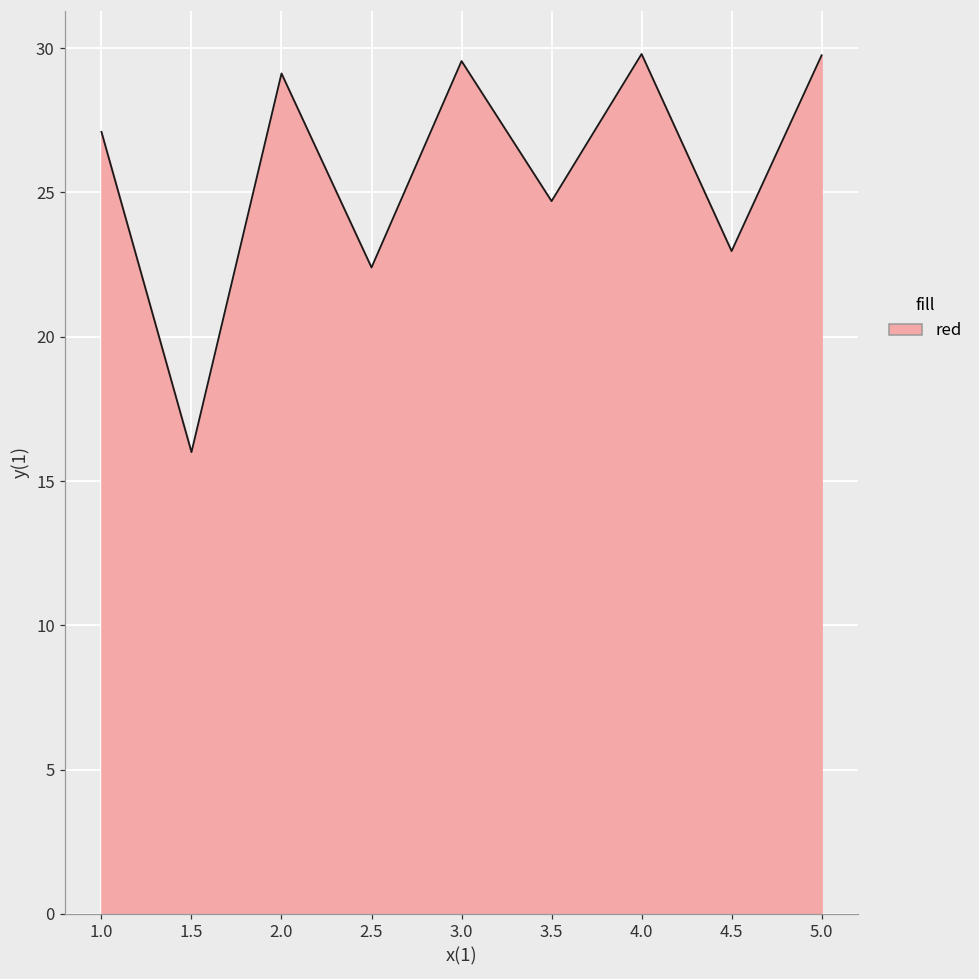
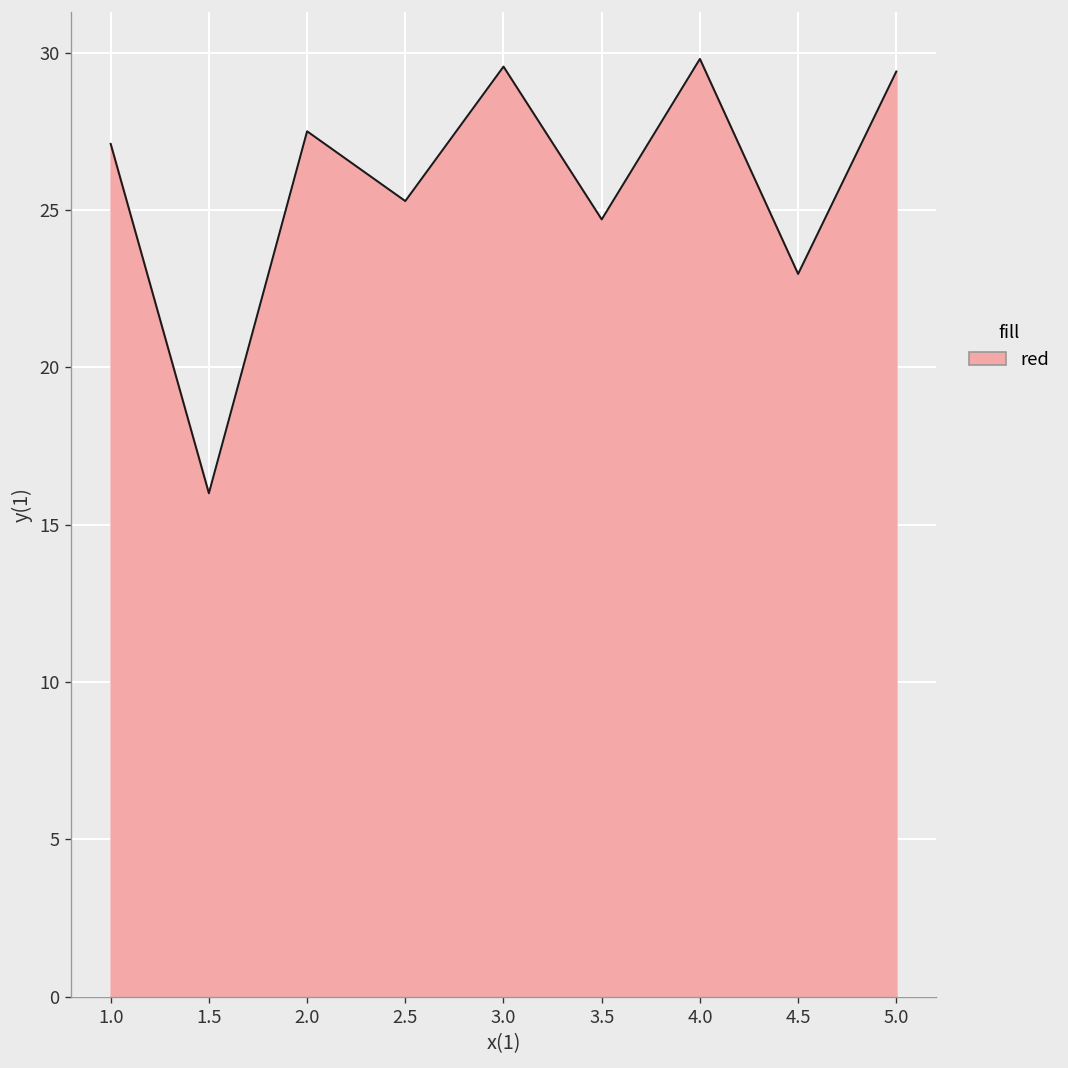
  {
    "1.0": 27.1,
    "1.5": 16.0,
-   "2.0": 29.1,
-   "2.5": 22.4,
+   "2.0": 27.5,
+   "2.5": 25.3,
    "3.0": 29.6,
    "3.5": 24.7,
    "4.0": 29.8,
    "4.5": 23.0,
-   "5.0": 29.8
+   "5.0": 29.4
  }
